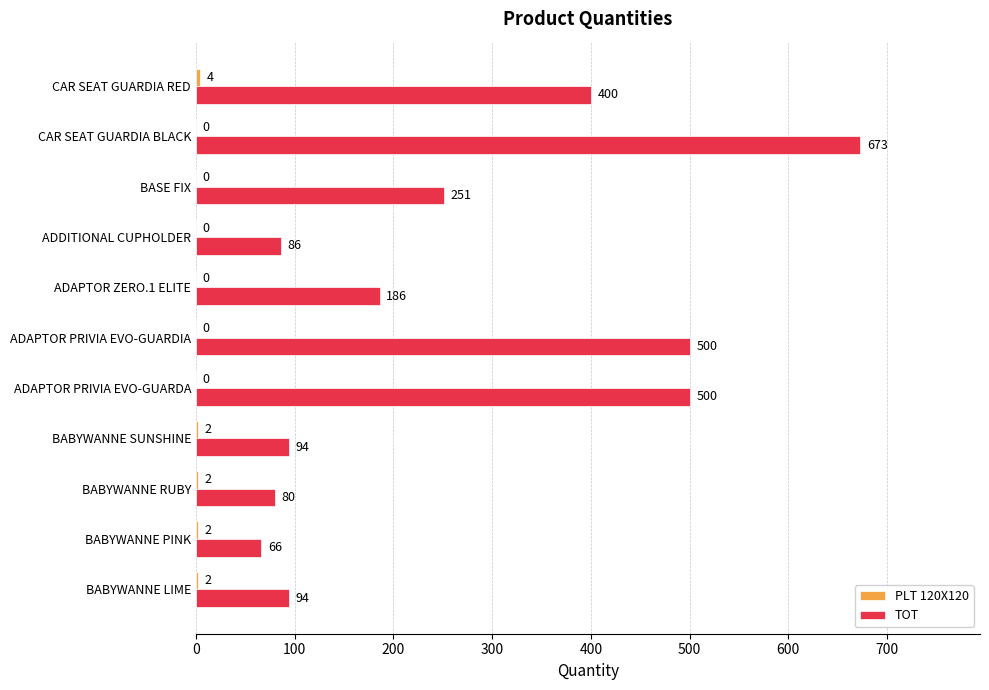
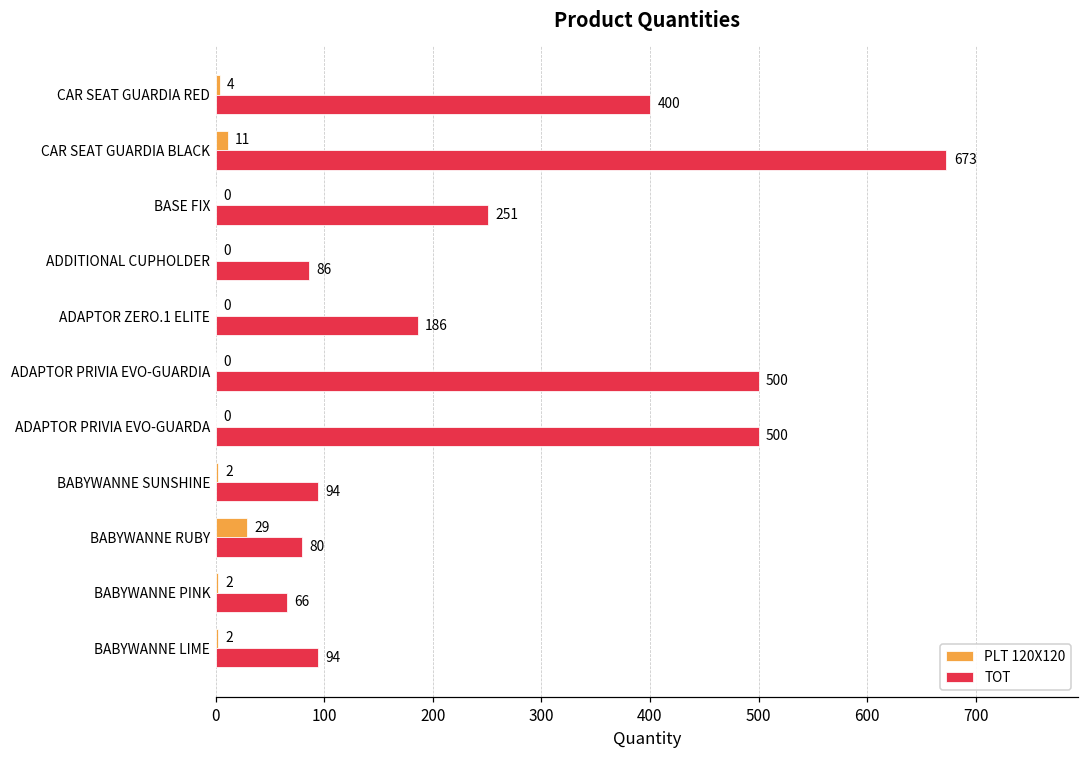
  {
    "PLT 120X120": {
      "CAR SEAT GUARDIA RED": 4,
-     "CAR SEAT GUARDIA BLACK": 0,
+     "CAR SEAT GUARDIA BLACK": 11,
      "BASE FIX": 0,
      "ADDITIONAL CUPHOLDER": 0,
      "ADAPTOR ZERO.1 ELITE": 0,
      "ADAPTOR PRIVIA EVO-GUARDIA": 0,
      "ADAPTOR PRIVIA EVO-GUARDA": 0,
      "BABYWANNE SUNSHINE": 2,
-     "BABYWANNE RUBY": 2,
+     "BABYWANNE RUBY": 29,
      "BABYWANNE PINK": 2,
      "BABYWANNE LIME": 2
    },
    "TOT": {
      "CAR SEAT GUARDIA RED": 400,
      "CAR SEAT GUARDIA BLACK": 673,
      "BASE FIX": 251,
      "ADDITIONAL CUPHOLDER": 86,
      "ADAPTOR ZERO.1 ELITE": 186,
      "ADAPTOR PRIVIA EVO-GUARDIA": 500,
      "ADAPTOR PRIVIA EVO-GUARDA": 500,
      "BABYWANNE SUNSHINE": 94,
      "BABYWANNE RUBY": 80,
      "BABYWANNE PINK": 66,
      "BABYWANNE LIME": 94
    }
  }
